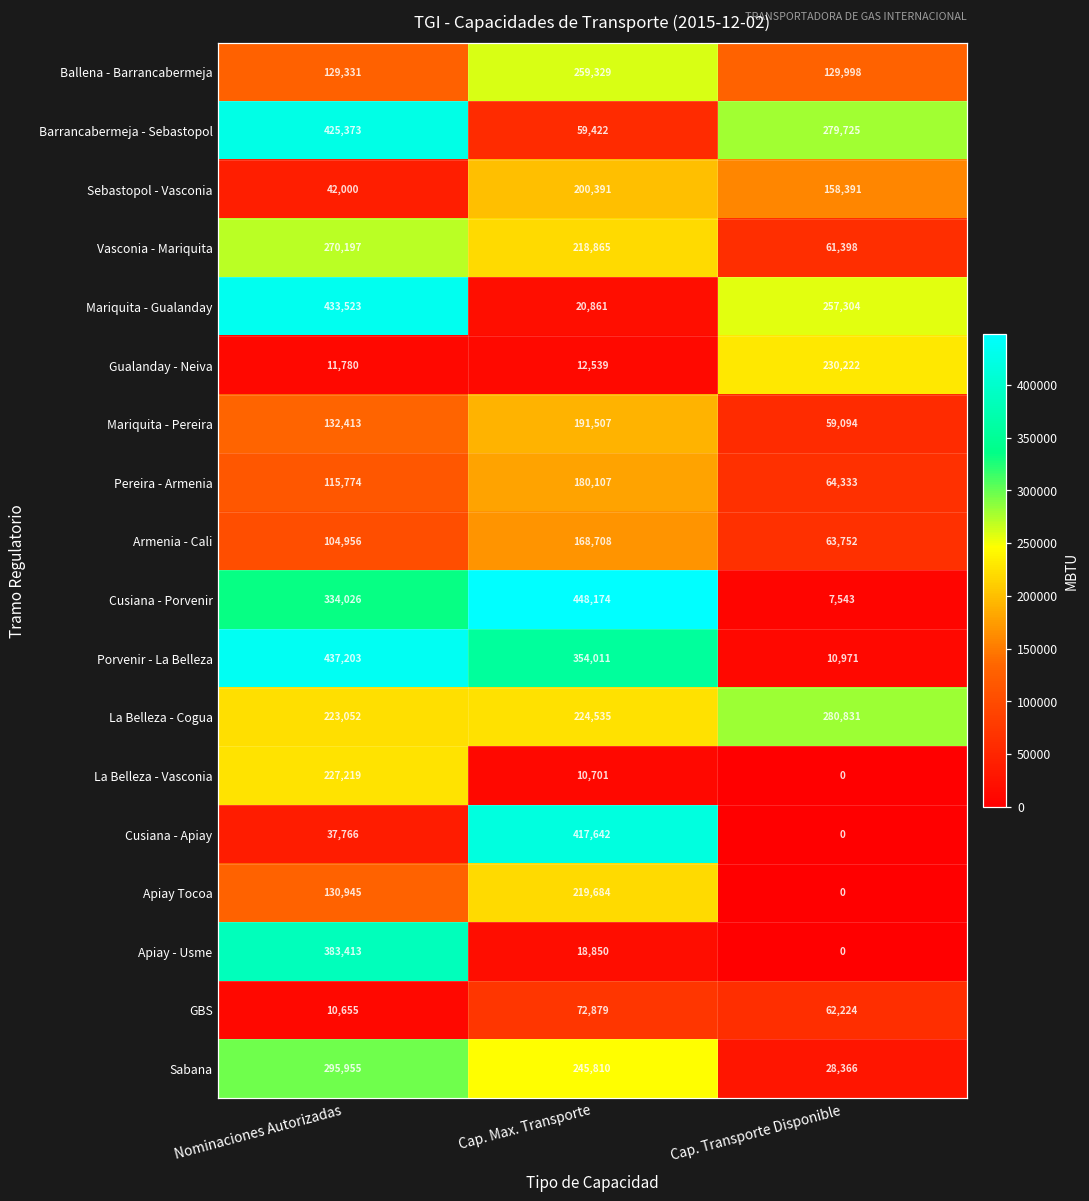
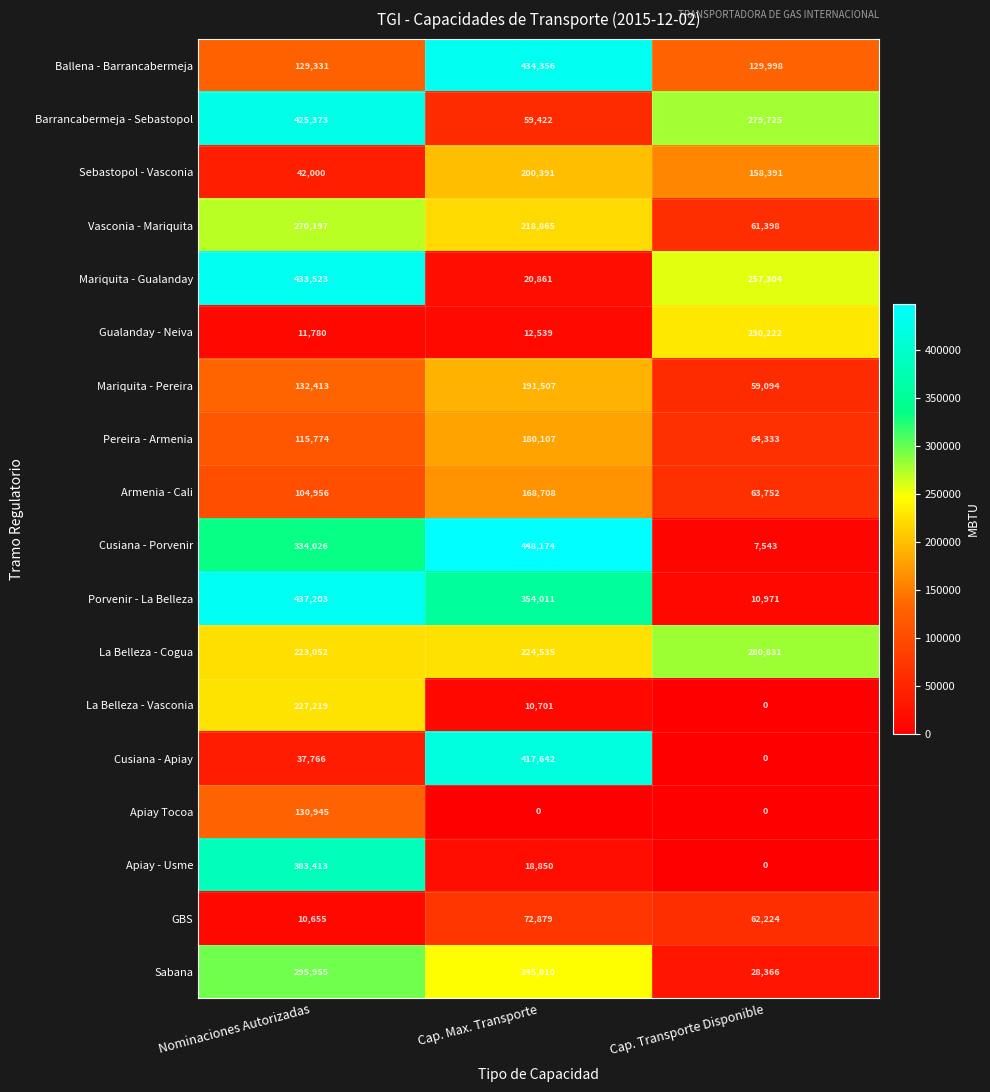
  {
    "Ballena - Barrancabermeja": {
      "Nominaciones Autorizadas": "129,331",
-     "Cap. Max. Transporte": "259,329",
+     "Cap. Max. Transporte": "434,356",
      "Cap. Transporte Disponible": "129,998"
    },
    "Barrancabermeja - Sebastopol": {
      "Nominaciones Autorizadas": "425,373",
      "Cap. Max. Transporte": "59,422",
      "Cap. Transporte Disponible": "279,725"
    },
    "Sebastopol - Vasconia": {
      "Nominaciones Autorizadas": "42,000",
      "Cap. Max. Transporte": "200,391",
      "Cap. Transporte Disponible": "158,391"
    },
    "Vasconia - Mariquita": {
      "Nominaciones Autorizadas": "270,197",
      "Cap. Max. Transporte": "218,865",
      "Cap. Transporte Disponible": "61,398"
    },
    "Mariquita - Gualanday": {
      "Nominaciones Autorizadas": "433,523",
      "Cap. Max. Transporte": "20,861",
      "Cap. Transporte Disponible": "257,304"
    },
    "Gualanday - Neiva": {
      "Nominaciones Autorizadas": "11,780",
      "Cap. Max. Transporte": "12,539",
      "Cap. Transporte Disponible": "230,222"
    },
    "Mariquita - Pereira": {
      "Nominaciones Autorizadas": "132,413",
      "Cap. Max. Transporte": "191,507",
      "Cap. Transporte Disponible": "59,094"
    },
    "Pereira - Armenia": {
      "Nominaciones Autorizadas": "115,774",
      "Cap. Max. Transporte": "180,107",
      "Cap. Transporte Disponible": "64,333"
    },
    "Armenia - Cali": {
      "Nominaciones Autorizadas": "104,956",
      "Cap. Max. Transporte": "168,708",
      "Cap. Transporte Disponible": "63,752"
    },
    "Cusiana - Porvenir": {
      "Nominaciones Autorizadas": "334,026",
      "Cap. Max. Transporte": "448,174",
      "Cap. Transporte Disponible": "7,543"
    },
    "Porvenir - La Belleza": {
      "Nominaciones Autorizadas": "437,203",
      "Cap. Max. Transporte": "354,011",
      "Cap. Transporte Disponible": "10,971"
    },
    "La Belleza - Cogua": {
      "Nominaciones Autorizadas": "223,052",
      "Cap. Max. Transporte": "224,535",
      "Cap. Transporte Disponible": "280,831"
    },
    "La Belleza - Vasconia": {
      "Nominaciones Autorizadas": "227,219",
      "Cap. Max. Transporte": "10,701",
      "Cap. Transporte Disponible": "0"
    },
    "Cusiana - Apiay": {
      "Nominaciones Autorizadas": "37,766",
      "Cap. Max. Transporte": "417,642",
      "Cap. Transporte Disponible": "0"
    },
    "Apiay Tocoa": {
      "Nominaciones Autorizadas": "130,945",
-     "Cap. Max. Transporte": "219,684",
+     "Cap. Max. Transporte": "0",
      "Cap. Transporte Disponible": "0"
    },
    "Apiay - Usme": {
      "Nominaciones Autorizadas": "383,413",
      "Cap. Max. Transporte": "18,850",
      "Cap. Transporte Disponible": "0"
    },
    "GBS": {
      "Nominaciones Autorizadas": "10,655",
      "Cap. Max. Transporte": "72,879",
      "Cap. Transporte Disponible": "62,224"
    },
    "Sabana": {
      "Nominaciones Autorizadas": "295,955",
      "Cap. Max. Transporte": "245,810",
      "Cap. Transporte Disponible": "28,366"
    }
  }
